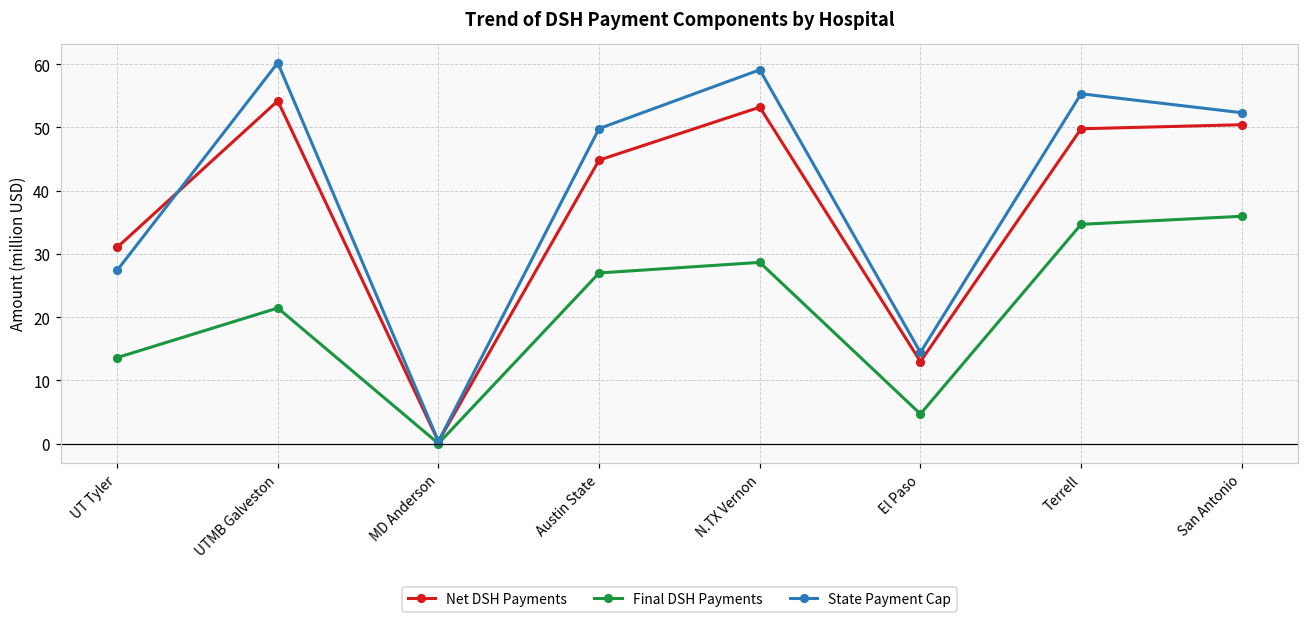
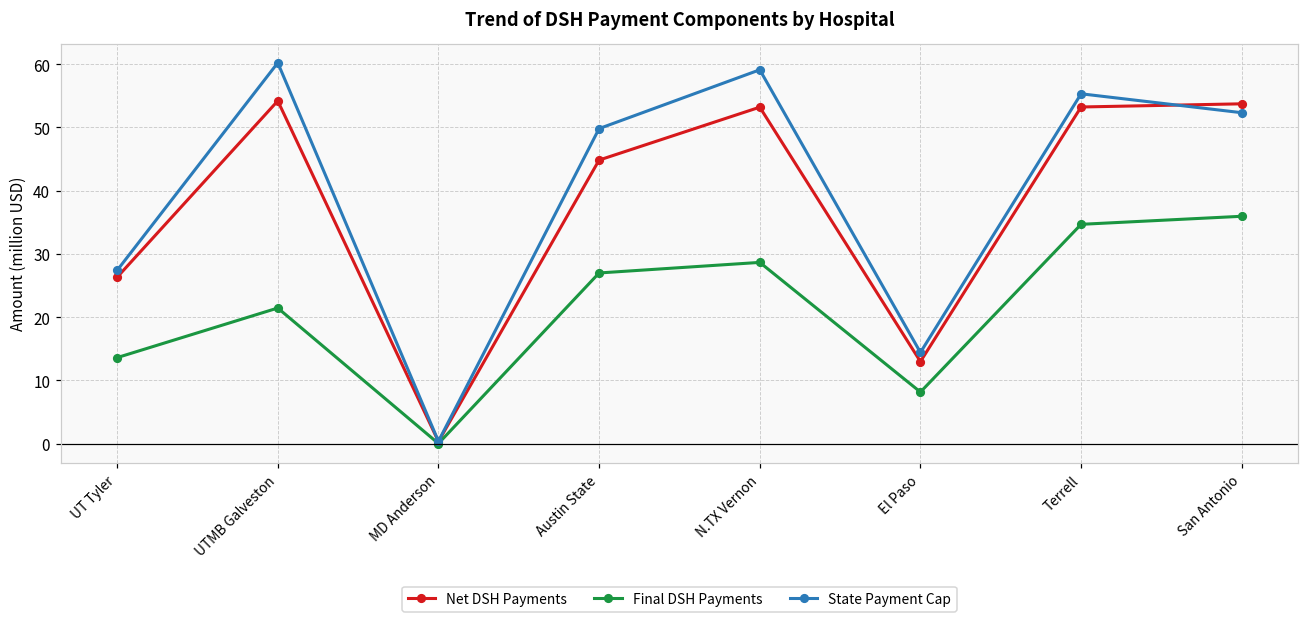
  {
    "Net DSH Payments": {
-     "UT Tyler": 31,
+     "UT Tyler": 26,
      "UTMB Galveston": 54,
      "Austin State": 45,
      "N.TX Vernon": 53,
      "El Paso": 13,
-     "Terrell": 50,
-     "San Antonio": 50
+     "Terrell": 53,
+     "San Antonio": 54
    },
    "Final DSH Payments": {
      "UT Tyler": 14,
      "UTMB Galveston": 21,
      "Austin State": 27,
      "N.TX Vernon": 29,
-     "El Paso": 5,
+     "El Paso": 8,
      "Terrell": 35,
      "San Antonio": 36
    },
    "State Payment Cap": {
      "UT Tyler": 27,
      "UTMB Galveston": 60,
      "Austin State": 50,
      "N.TX Vernon": 59,
      "El Paso": 14,
      "Terrell": 55,
      "San Antonio": 52
    }
  }
